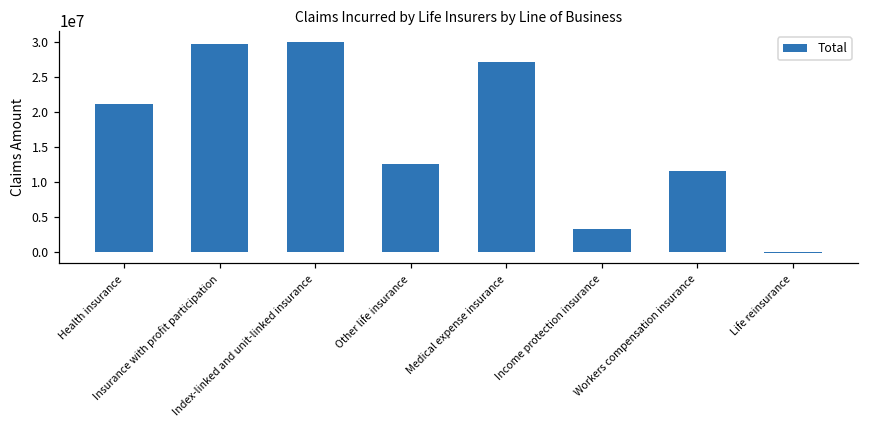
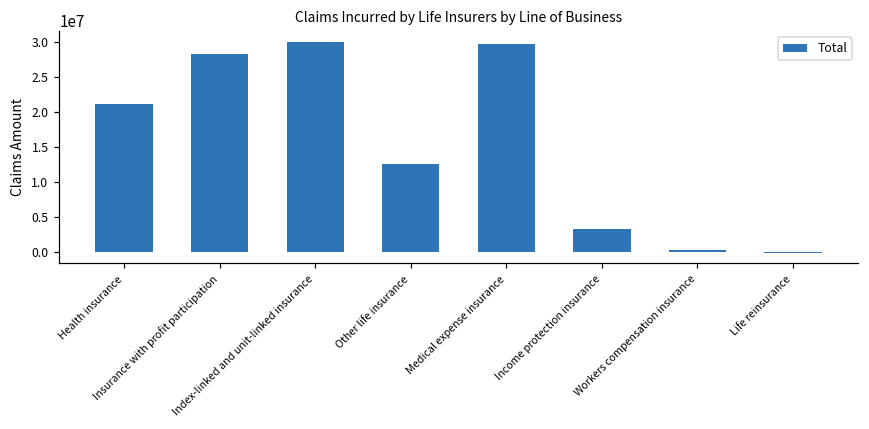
  {
    "Health insurance": 21000000,
-   "Insurance with profit participation": 30000000,
+   "Insurance with profit participation": 28000000,
    "Index-linked and unit-linked insurance": 30000000,
    "Other life insurance": 13000000,
-   "Medical expense insurance": 27000000,
+   "Medical expense insurance": 30000000,
    "Income protection insurance": 3000000,
-   "Workers compensation insurance": 12000000
+   "Workers compensation insurance": 0
  }
